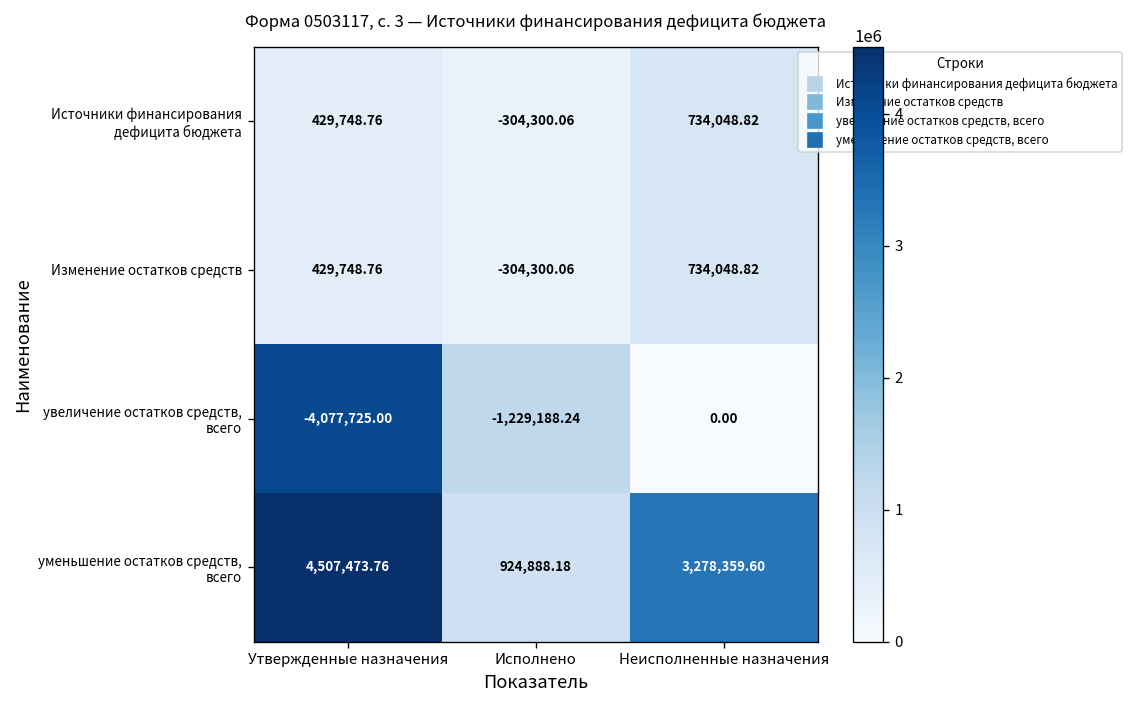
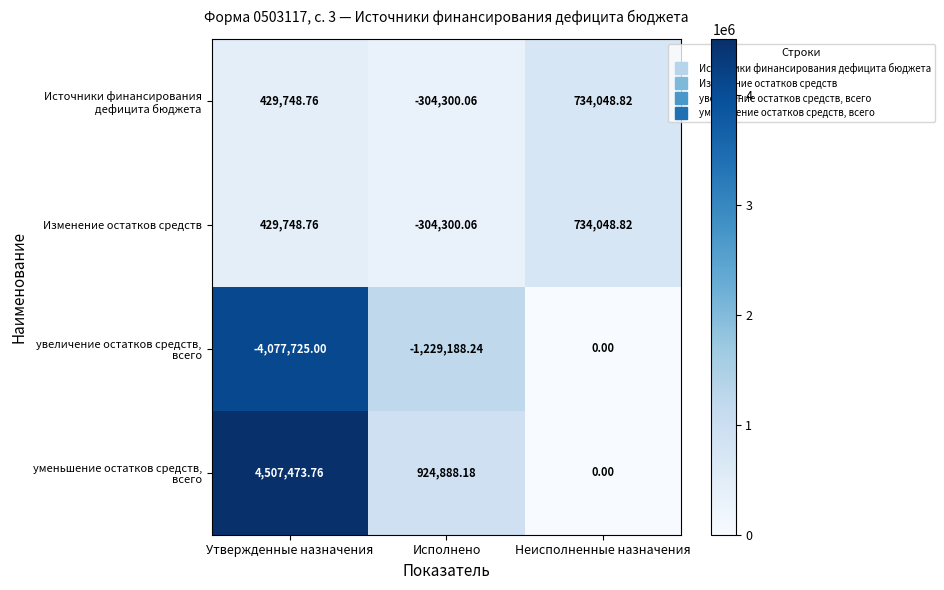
  {
    "Источники финансирования дефицита бюджета": {
      "Утвержденные назначения": "429,748.76",
      "Исполнено": "-304,300.06",
      "Неисполненные назначения": "734,048.82"
    },
    "Изменение остатков средств": {
      "Утвержденные назначения": "429,748.76",
      "Исполнено": "-304,300.06",
      "Неисполненные назначения": "734,048.82"
    },
    "увеличение остатков средств, всего": {
      "Утвержденные назначения": "-4,077,725.00",
      "Исполнено": "-1,229,188.24",
      "Неисполненные назначения": "0.00"
    },
    "уменьшение остатков средств, всего": {
      "Утвержденные назначения": "4,507,473.76",
      "Исполнено": "924,888.18",
-     "Неисполненные назначения": "3,278,359.60"
+     "Неисполненные назначения": "0.00"
    }
  }
